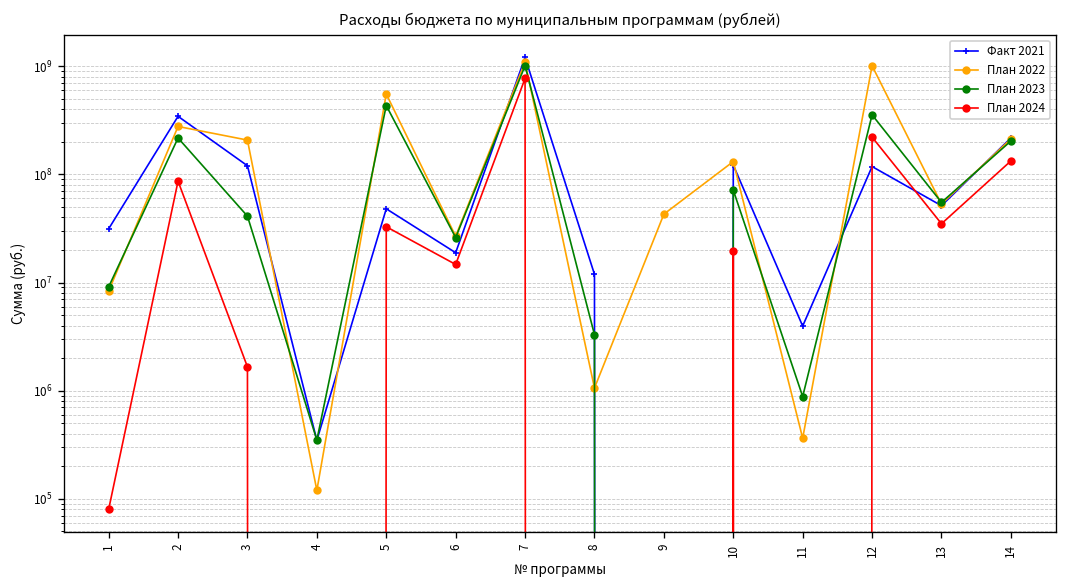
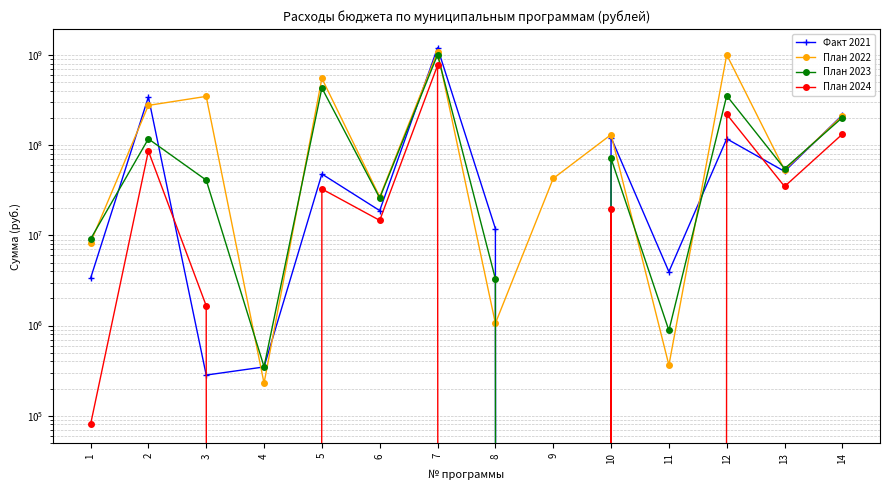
  {
    "Факт 2021": {
-     "1": 31000000,
+     "1": 3300000,
      "2": 340000000,
-     "3": 120000000,
+     "3": 280000,
      "5": 50000000,
      "6": 19000000,
      "7": 1200000000,
      "8": 12000000,
      "10": 120000000,
      "11": 4000000,
      "12": 120000000
    },
    "План 2022": {
      "1": 8000000,
      "2": 280000000,
-     "3": 210000000,
-     "4": 120000,
+     "3": 350000000,
+     "4": 230000,
      "5": 600000000,
      "7": 1100000000,
      "8": 1100000,
      "9": 40000000,
      "10": 130000000,
      "11": 360000,
      "12": 1000000000
    },
    "План 2023": {
      "1": 9000000,
-     "2": 220000000,
+     "2": 120000000,
      "3": 40000000,
      "5": 400000000,
      "7": 1000000000,
      "8": 3300000,
      "10": 70000000,
      "11": 900000,
      "12": 350000000
    },
    "План 2024": {
      "1": 80000,
      "2": 90000000,
      "3": 1700000,
      "5": 33000000,
      "6": 15000000,
      "7": 800000000,
      "10": 19000000,
      "12": 220000000,
      "13": 35000000,
      "14": 130000000
    }
  }
